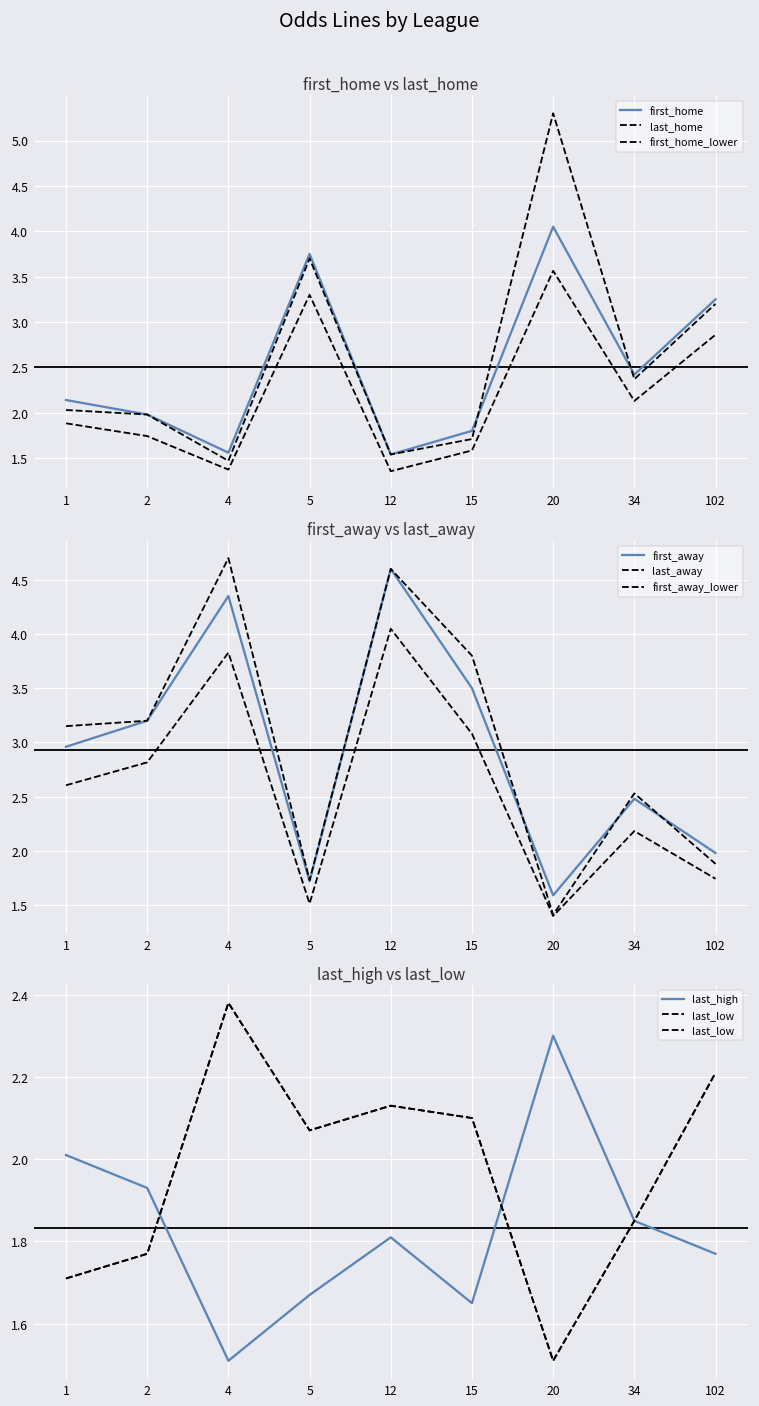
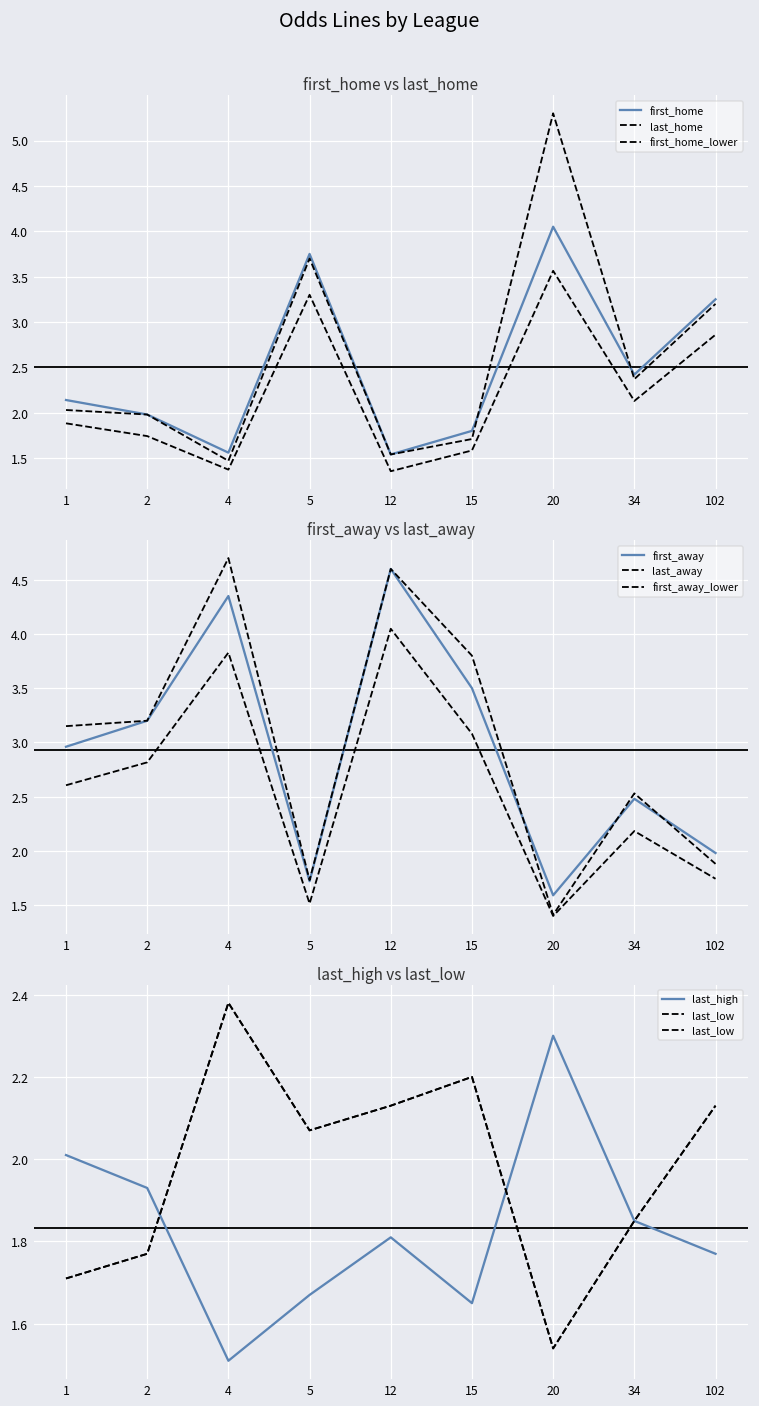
  {
    "first_home vs last_home": {
      "first_home": {
        "1": 2.1,
        "4": 1.6,
        "5": 3.8,
        "15": 1.8,
        "20": 4.1,
        "34": 2.4,
        "102": 3.3
      }
    },
    "first_away vs last_away": {
      "first_away": {
        "1": 3.0,
        "4": 4.4,
        "15": 3.5,
        "20": 1.6,
        "34": 2.5,
        "102": 2.0
      }
    },
    "last_high vs last_low": {
      "last_high": {
        "1": 2.01,
        "2": 1.93,
        "4": 1.51,
        "5": 1.67,
        "12": 1.81,
        "15": 1.65,
        "20": 2.30,
        "102": 1.77
      },
      "last_low": {
        "1": 1.71,
        "2": 1.77,
        "4": 2.38,
        "5": 2.07,
        "12": 2.13,
-       "15": 2.1,
-       "20": 1.51,
-       "102": 2.21
+       "15": 2.2,
+       "20": 1.54,
+       "102": 2.13
      }
    }
  }
